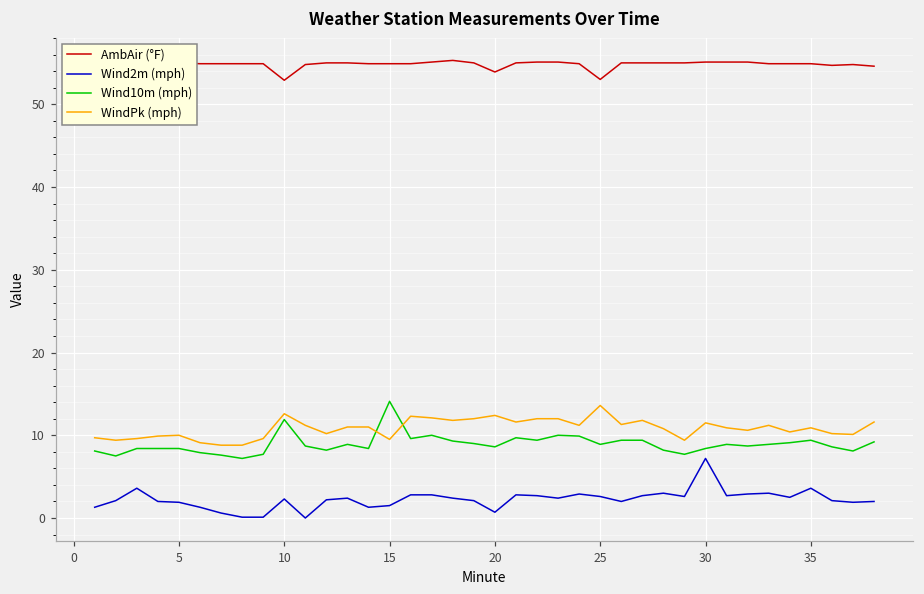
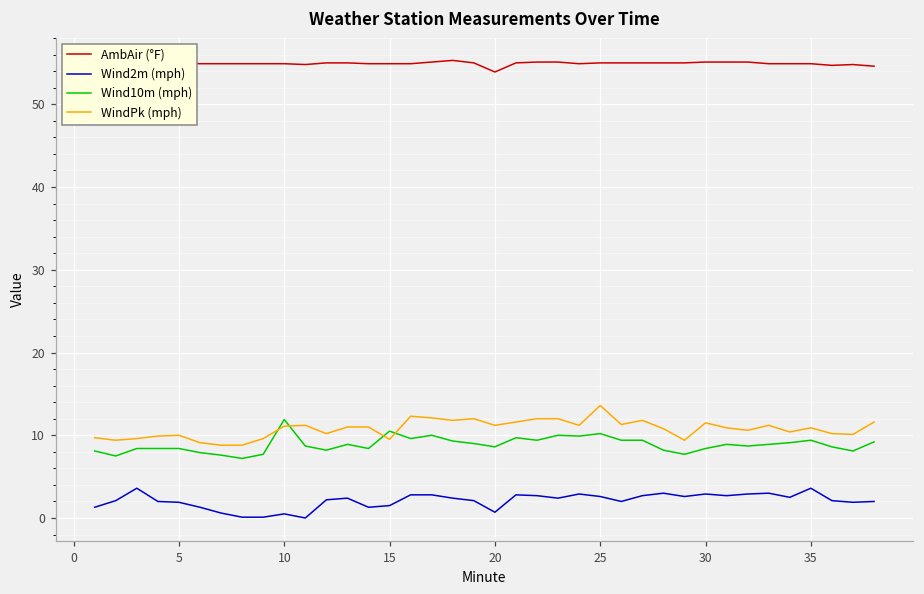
  {
    "AmbAir (°F)": {
-     "10": 53,
+     "10": 55,
      "15": 55,
      "20": 54,
-     "25": 53,
+     "25": 55,
      "30": 55,
      "35": 55
    },
    "Wind2m (mph)": {
      "5": 2,
-     "10": 2,
+     "10": 1,
      "15": 2,
      "20": 1,
      "25": 3,
-     "30": 7,
+     "30": 3,
      "35": 4
    },
    "Wind10m (mph)": {
      "5": 8,
      "10": 12,
-     "15": 14,
+     "15": 11,
      "20": 9,
-     "25": 9,
+     "25": 10,
      "30": 8,
      "35": 9
    },
    "WindPk (mph)": {
      "5": 10,
-     "10": 13,
+     "10": 11,
      "15": 10,
-     "20": 12,
+     "20": 11,
      "25": 14,
      "30": 12,
      "35": 11
    }
  }
